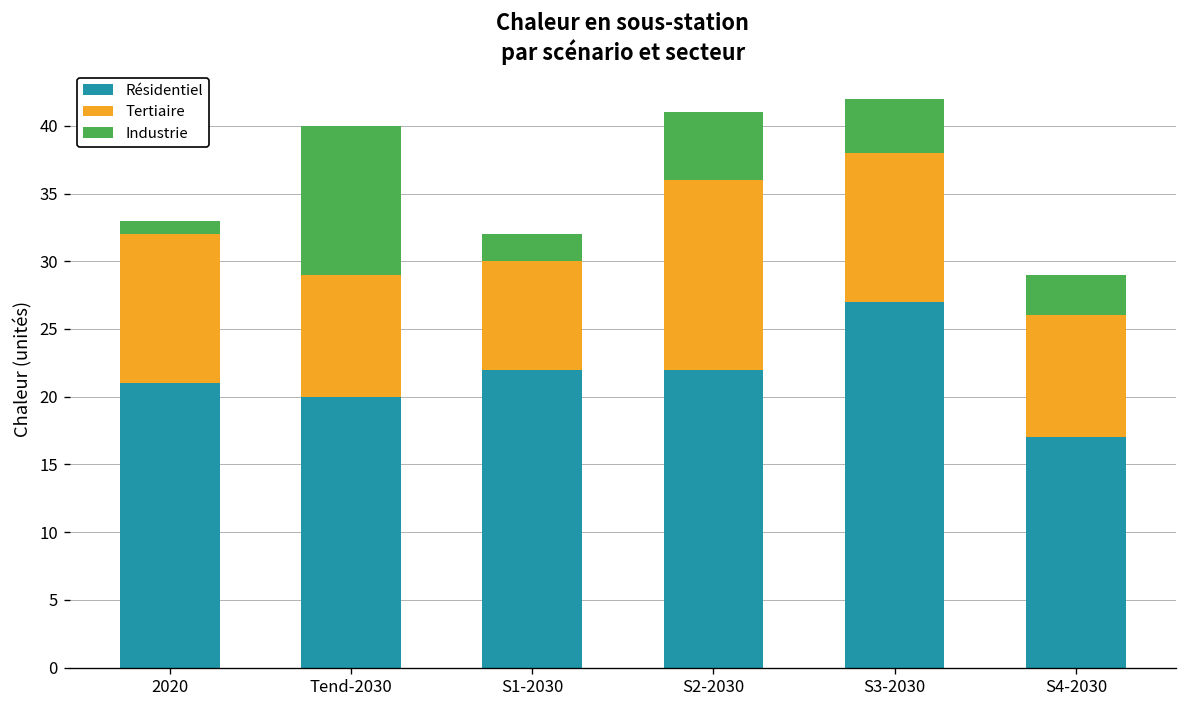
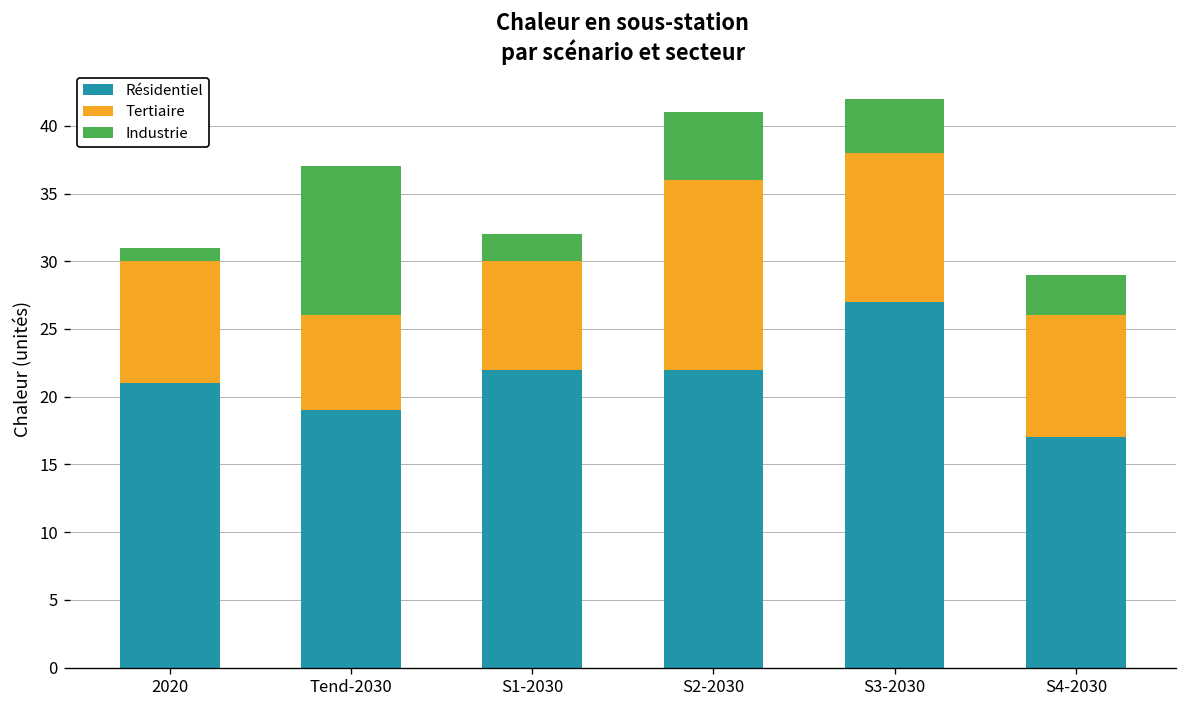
  {
    "Résidentiel": {
      "2020": 21,
-     "Tend-2030": 20,
+     "Tend-2030": 19,
      "S1-2030": 22,
      "S2-2030": 22,
      "S3-2030": 27,
      "S4-2030": 17
    },
    "Tertiaire": {
-     "2020": 11,
-     "Tend-2030": 9,
+     "2020": 9,
+     "Tend-2030": 7,
      "S1-2030": 8,
      "S2-2030": 14,
      "S3-2030": 11,
      "S4-2030": 9
    },
    "Industrie": {
      "2020": 1,
      "Tend-2030": 11,
      "S1-2030": 2,
      "S2-2030": 5,
      "S3-2030": 4,
      "S4-2030": 3
    }
  }
